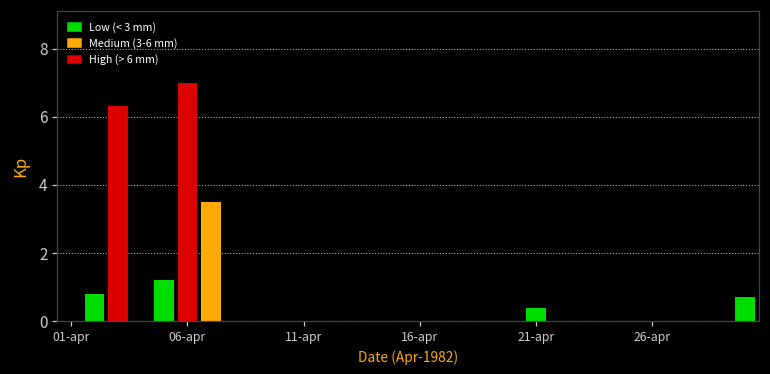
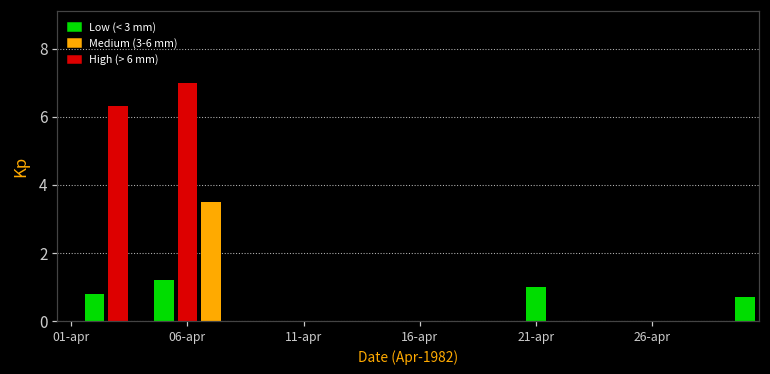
  {
    "01-apr": 0.0,
    "06-apr": 7.0,
    "11-apr": 0.0,
    "16-apr": 0.0,
-   "21-apr": 0.4,
+   "21-apr": 1.0,
    "26-apr": 0.0
  }
